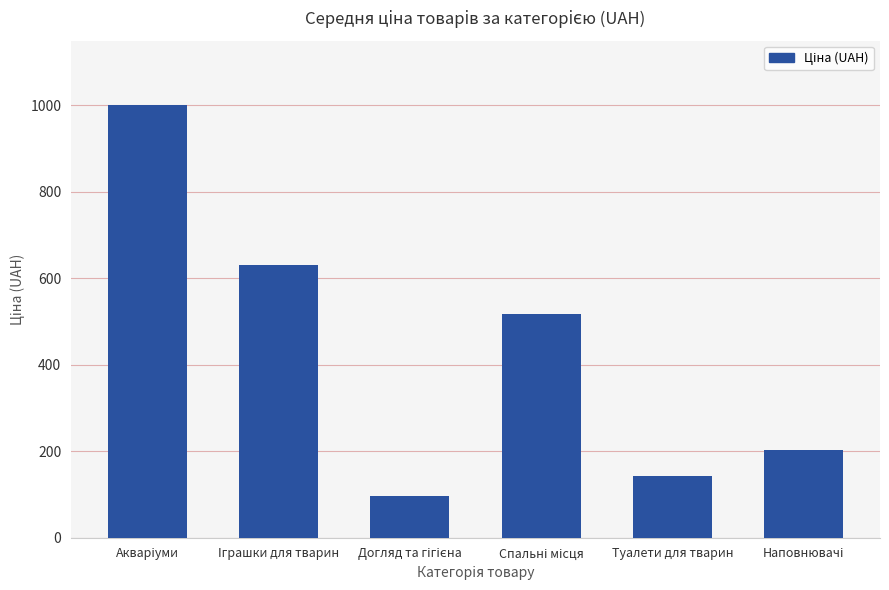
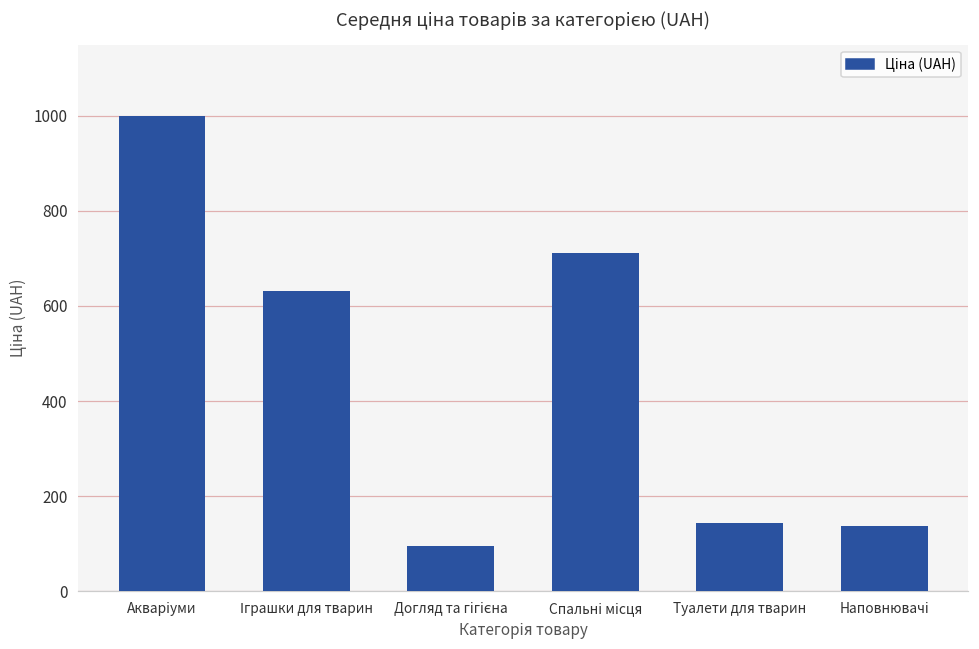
  {
    "Акваріуми": 1000,
    "Іграшки для тварин": 630,
    "Догляд та гігієна": 100,
-   "Спальні місця": 520,
+   "Спальні місця": 710,
    "Туалети для тварин": 140,
-   "Наповнювачі": 200
+   "Наповнювачі": 140
  }
